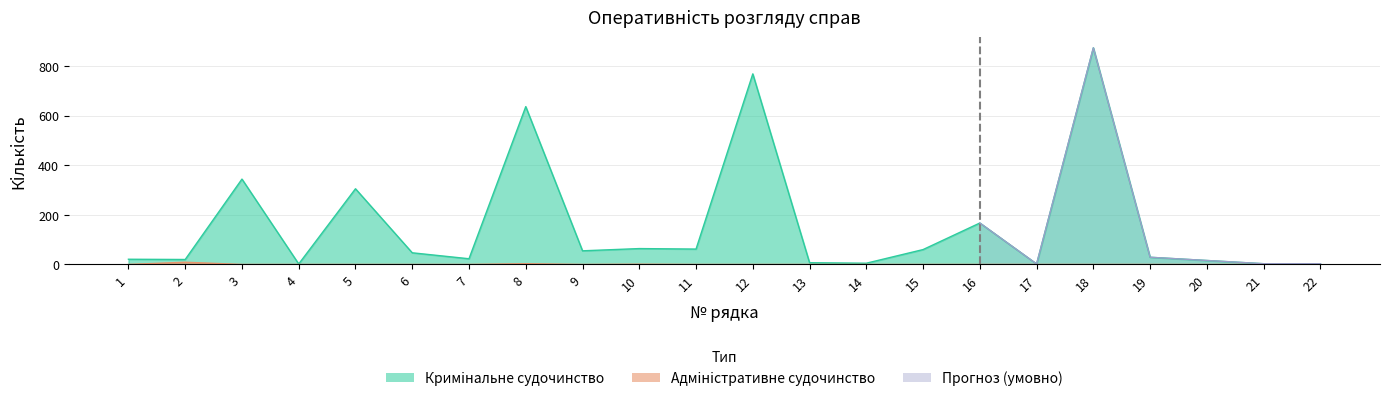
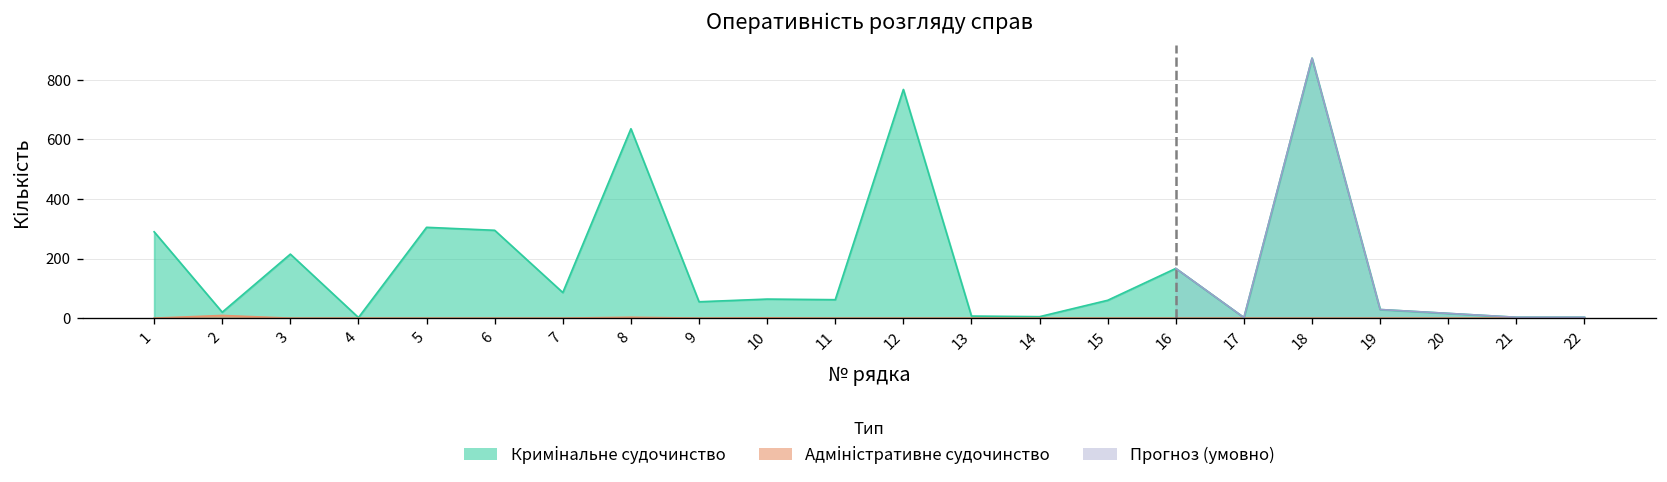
  {
    "Кримінальне судочинство": {
-     "1": 20,
+     "1": 290,
      "2": 20,
-     "3": 340,
+     "3": 220,
      "5": 310,
-     "6": 50,
-     "7": 20,
+     "6": 300,
+     "7": 90,
      "8": 640,
      "9": 60,
      "10": 60,
      "11": 60,
      "12": 770,
      "15": 60
    },
    "Адміністративне судочинство": {
      "1": 0,
      "2": 10,
      "3": 0,
      "5": 0,
      "6": 0,
      "7": 0,
      "8": 0,
      "9": 0,
      "10": 0,
      "11": 0,
      "12": 0,
      "15": 0,
      "16": 0,
      "18": 0,
      "19": 0,
      "20": 0
    }
  }
